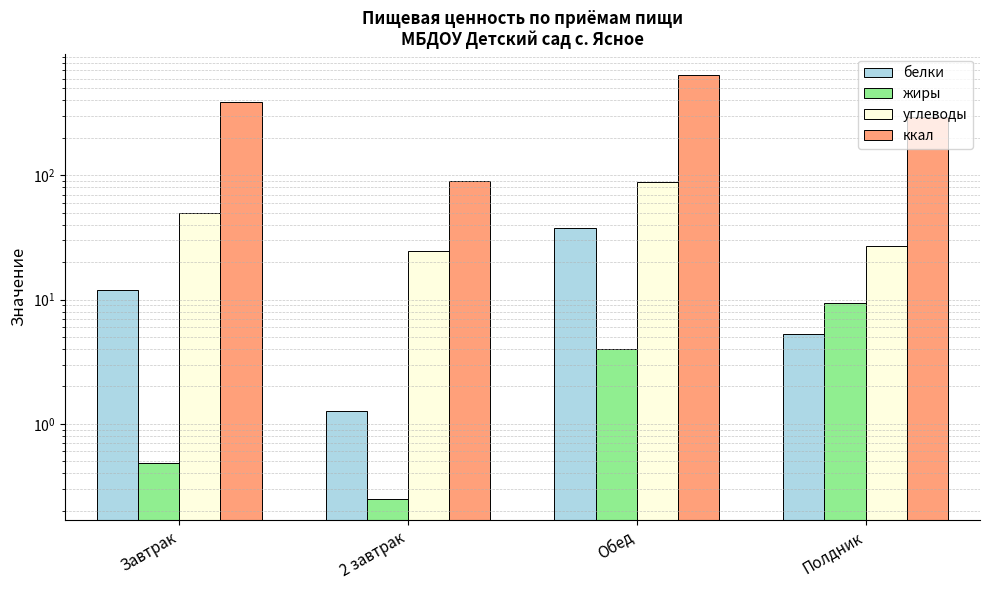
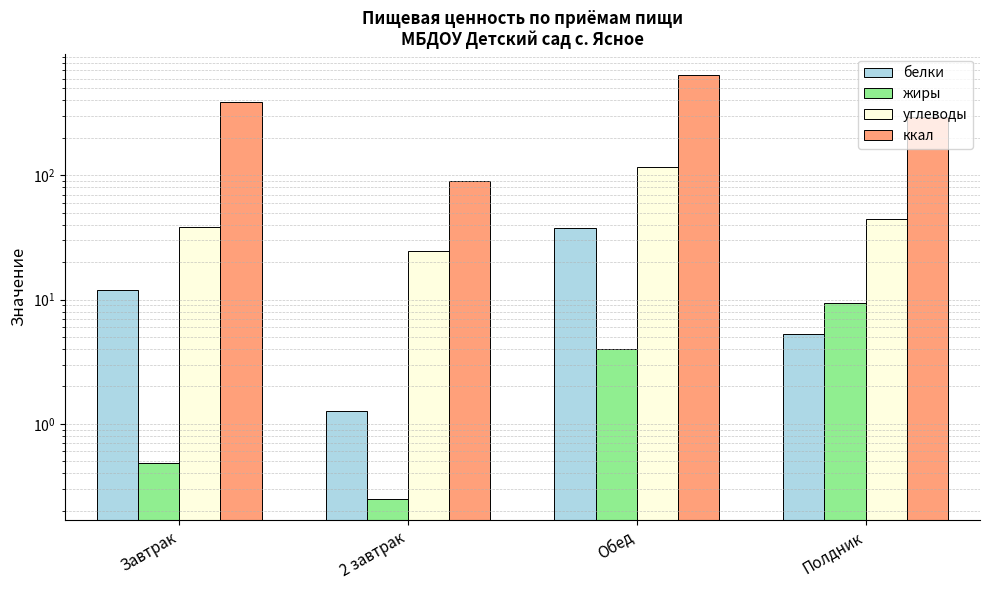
  {
    "белки": {
      "Завтрак": 12,
      "2 завтрак": 1.3,
      "Обед": 38,
      "Полдник": 5.3
    },
    "жиры": {
      "Завтрак": 0.48,
      "2 завтрак": 0.25,
      "Обед": 4,
      "Полдник": 9
    },
    "углеводы": {
-     "Завтрак": 50,
+     "Завтрак": 38,
      "2 завтрак": 25,
-     "Обед": 90,
-     "Полдник": 27
+     "Обед": 120,
+     "Полдник": 45
    },
    "ккал": {
      "Завтрак": 390,
      "2 завтрак": 90,
      "Обед": 600
    }
  }
